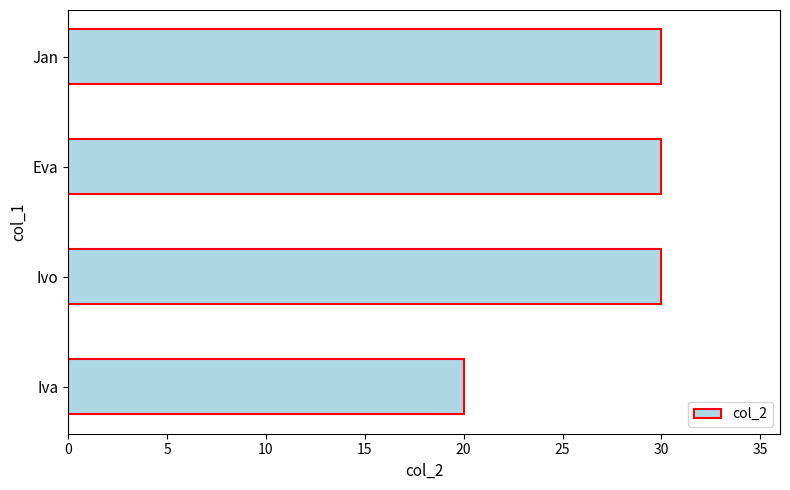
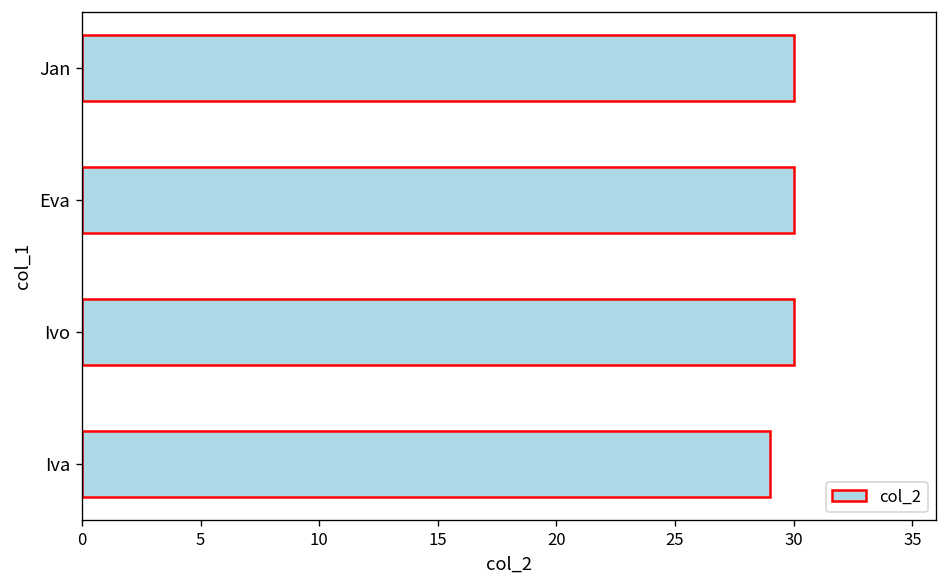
  {
    "Jan": 30,
    "Eva": 30,
    "Ivo": 30,
-   "Iva": 20
+   "Iva": 29
  }
